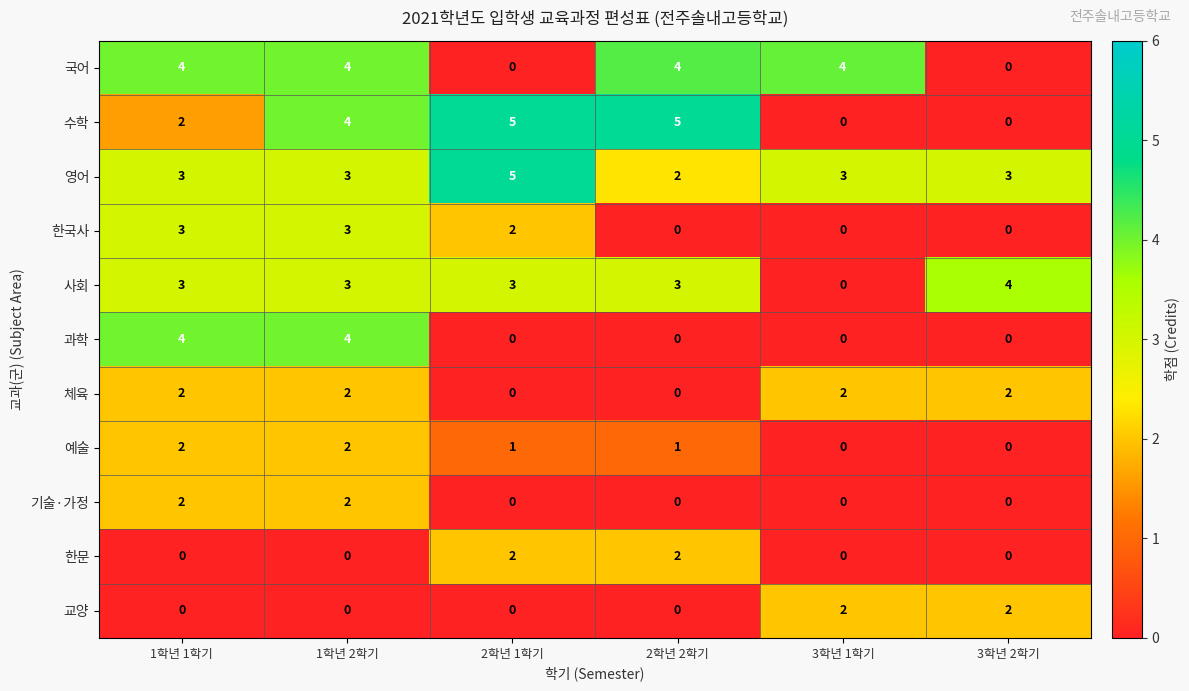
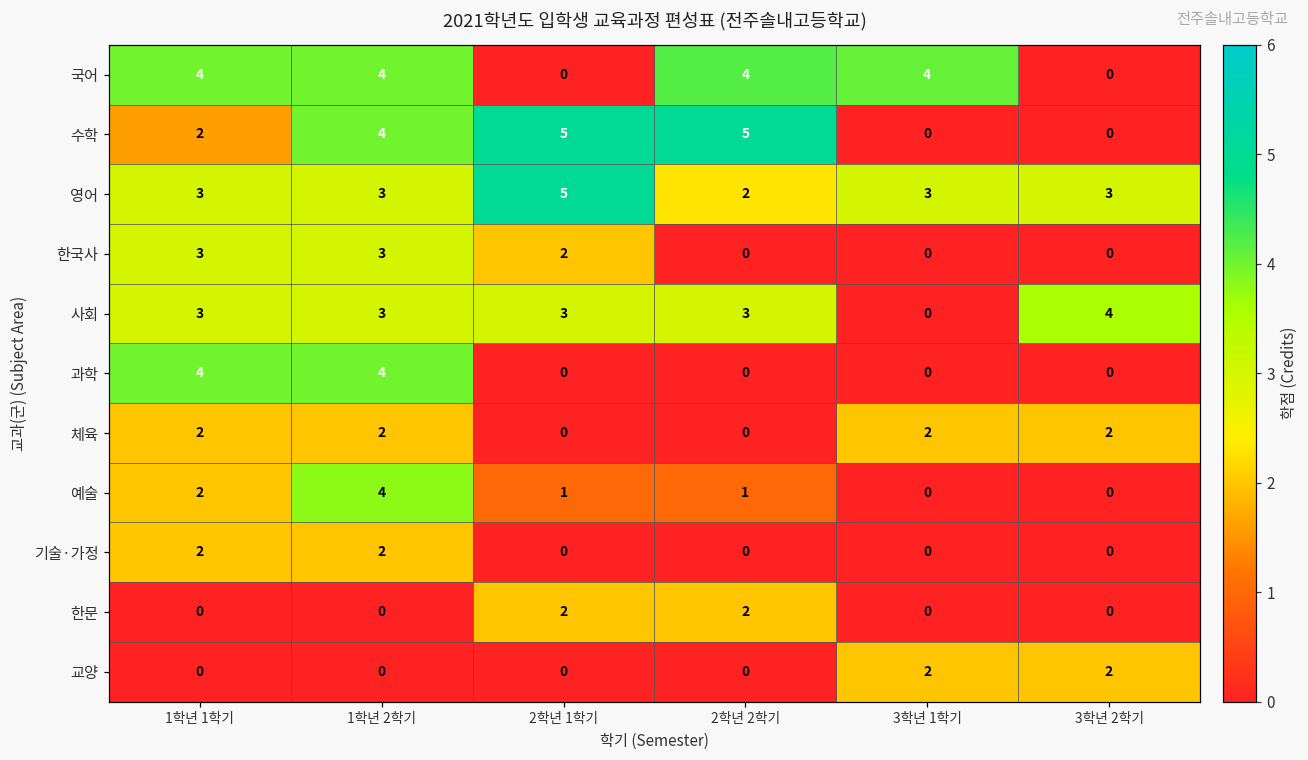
  {
    "국어": {
      "1학년 1학기": 4,
      "1학년 2학기": 4,
      "2학년 1학기": 0,
      "2학년 2학기": 4,
      "3학년 1학기": 4,
      "3학년 2학기": 0
    },
    "수학": {
      "1학년 1학기": 2,
      "1학년 2학기": 4,
      "2학년 1학기": 5,
      "2학년 2학기": 5,
      "3학년 1학기": 0,
      "3학년 2학기": 0
    },
    "영어": {
      "1학년 1학기": 3,
      "1학년 2학기": 3,
      "2학년 1학기": 5,
      "2학년 2학기": 2,
      "3학년 1학기": 3,
      "3학년 2학기": 3
    },
    "한국사": {
      "1학년 1학기": 3,
      "1학년 2학기": 3,
      "2학년 1학기": 2,
      "2학년 2학기": 0,
      "3학년 1학기": 0,
      "3학년 2학기": 0
    },
    "사회": {
      "1학년 1학기": 3,
      "1학년 2학기": 3,
      "2학년 1학기": 3,
      "2학년 2학기": 3,
      "3학년 1학기": 0,
      "3학년 2학기": 4
    },
    "과학": {
      "1학년 1학기": 4,
      "1학년 2학기": 4,
      "2학년 1학기": 0,
      "2학년 2학기": 0,
      "3학년 1학기": 0,
      "3학년 2학기": 0
    },
    "체육": {
      "1학년 1학기": 2,
      "1학년 2학기": 2,
      "2학년 1학기": 0,
      "2학년 2학기": 0,
      "3학년 1학기": 2,
      "3학년 2학기": 2
    },
    "예술": {
      "1학년 1학기": 2,
-     "1학년 2학기": 2,
+     "1학년 2학기": 4,
      "2학년 1학기": 1,
      "2학년 2학기": 1,
      "3학년 1학기": 0,
      "3학년 2학기": 0
    },
    "기술·가정": {
      "1학년 1학기": 2,
      "1학년 2학기": 2,
      "2학년 1학기": 0,
      "2학년 2학기": 0,
      "3학년 1학기": 0,
      "3학년 2학기": 0
    },
    "한문": {
      "1학년 1학기": 0,
      "1학년 2학기": 0,
      "2학년 1학기": 2,
      "2학년 2학기": 2,
      "3학년 1학기": 0,
      "3학년 2학기": 0
    },
    "교양": {
      "1학년 1학기": 0,
      "1학년 2학기": 0,
      "2학년 1학기": 0,
      "2학년 2학기": 0,
      "3학년 1학기": 2,
      "3학년 2학기": 2
    }
  }
